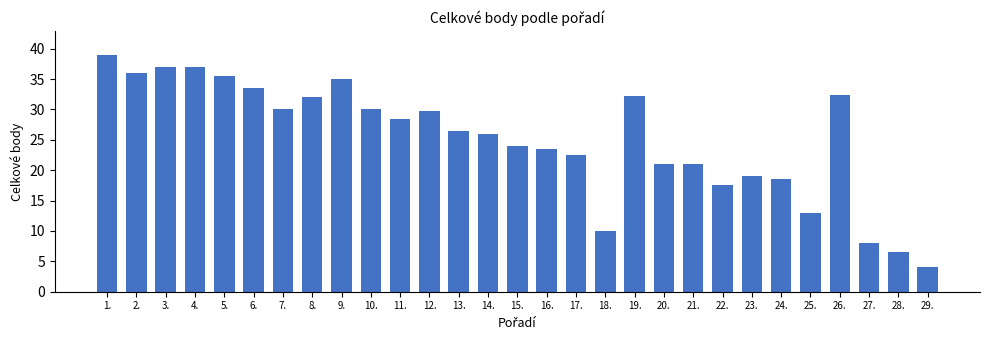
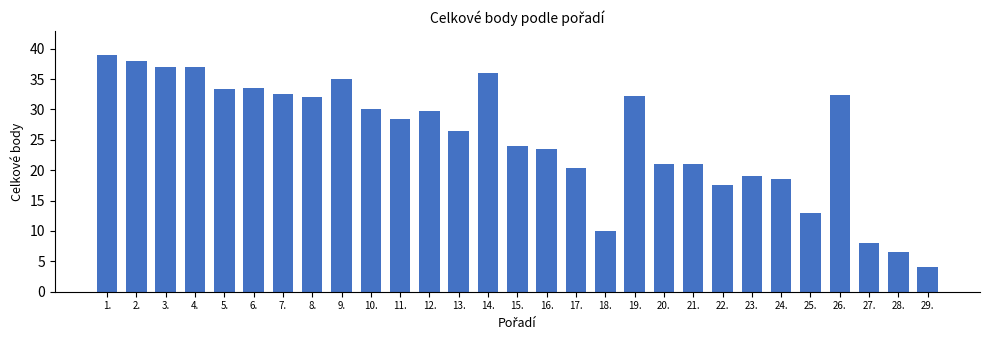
  {
    "1.": 39,
-   "2.": 36,
+   "2.": 38,
    "3.": 37,
    "4.": 37,
-   "5.": 36,
+   "5.": 33,
    "6.": 34,
-   "7.": 30,
+   "7.": 33,
    "8.": 32,
    "9.": 35,
    "10.": 30,
    "11.": 29,
    "12.": 30,
    "13.": 27,
-   "14.": 26,
+   "14.": 36,
    "15.": 24,
    "16.": 24,
-   "17.": 23,
+   "17.": 20,
    "18.": 10,
    "19.": 32,
    "20.": 21,
    "21.": 21,
    "22.": 18,
    "23.": 19,
    "24.": 19,
    "25.": 13,
    "26.": 32,
    "27.": 8,
    "28.": 7,
    "29.": 4
  }
